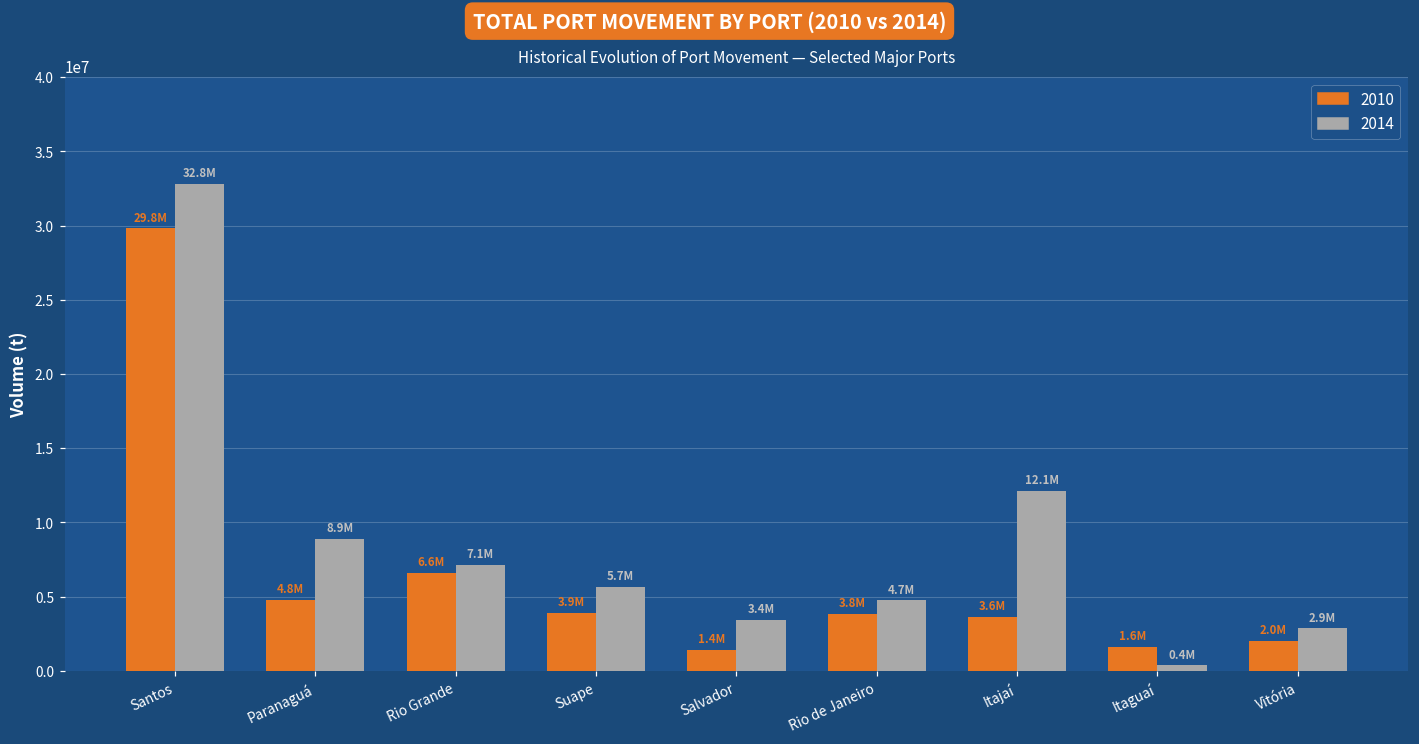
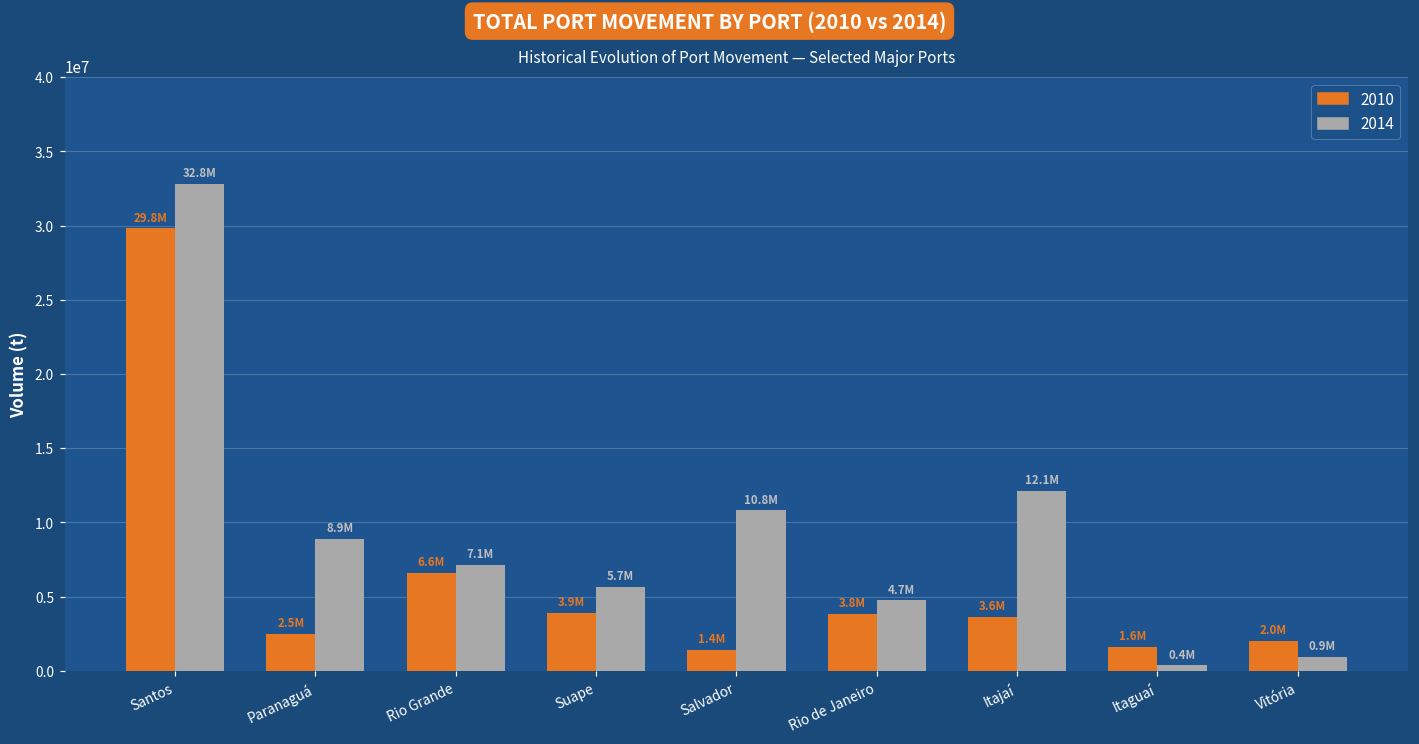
  {
    "2010": {
      "Santos": "29.8M",
-     "Paranaguá": "4.8M",
+     "Paranaguá": "2.5M",
      "Rio Grande": "6.6M",
      "Suape": "3.9M",
      "Salvador": "1.4M",
      "Rio de Janeiro": "3.8M",
      "Itajaí": "3.6M",
      "Itaguaí": "1.6M",
      "Vitória": "2.0M"
    },
    "2014": {
      "Santos": "32.8M",
      "Paranaguá": "8.9M",
      "Rio Grande": "7.1M",
      "Suape": "5.7M",
-     "Salvador": "3.4M",
+     "Salvador": "10.8M",
      "Rio de Janeiro": "4.7M",
      "Itajaí": "12.1M",
      "Itaguaí": "0.4M",
-     "Vitória": "2.9M"
+     "Vitória": "0.9M"
    }
  }
